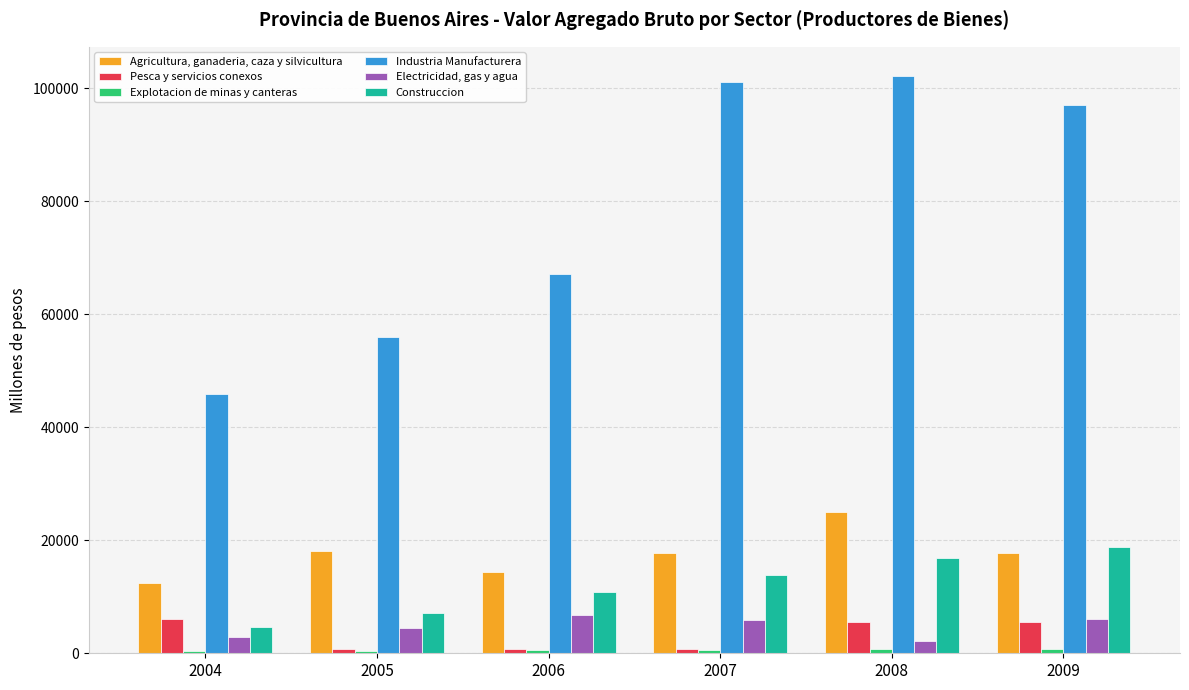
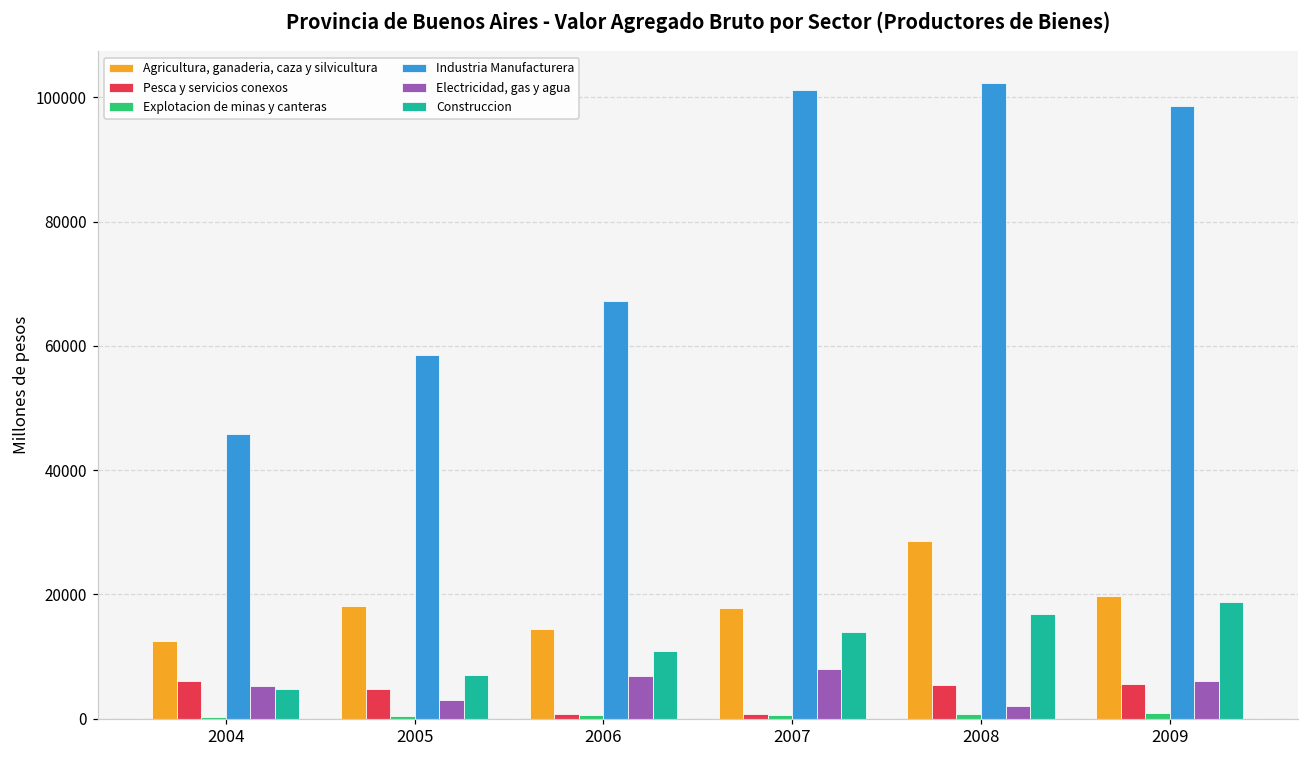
  {
    "Agricultura, ganaderia, caza y silvicultura": {
      "2004": 13000,
      "2005": 18000,
      "2006": 14000,
      "2007": 18000,
-     "2008": 25000,
-     "2009": 18000
+     "2008": 29000,
+     "2009": 20000
    },
    "Pesca y servicios conexos": {
      "2004": 6000,
-     "2005": 1000,
+     "2005": 5000,
      "2006": 1000,
      "2007": 1000,
      "2008": 5000,
      "2009": 6000
    },
    "Industria Manufacturera": {
      "2004": 46000,
-     "2005": 56000,
+     "2005": 59000,
      "2006": 67000,
      "2007": 101000,
      "2008": 102000,
-     "2009": 97000
+     "2009": 99000
    },
    "Electricidad, gas y agua": {
-     "2004": 3000,
-     "2005": 4000,
+     "2004": 5000,
+     "2005": 3000,
      "2006": 7000,
-     "2007": 6000,
+     "2007": 8000,
      "2008": 2000,
      "2009": 6000
    }
  }
